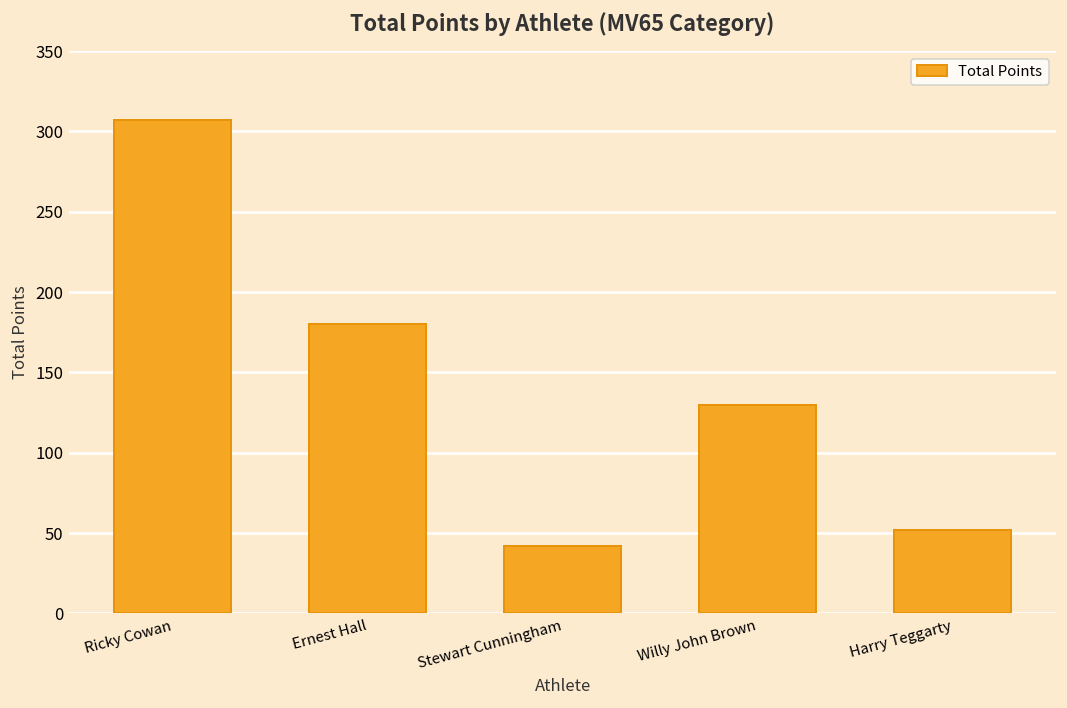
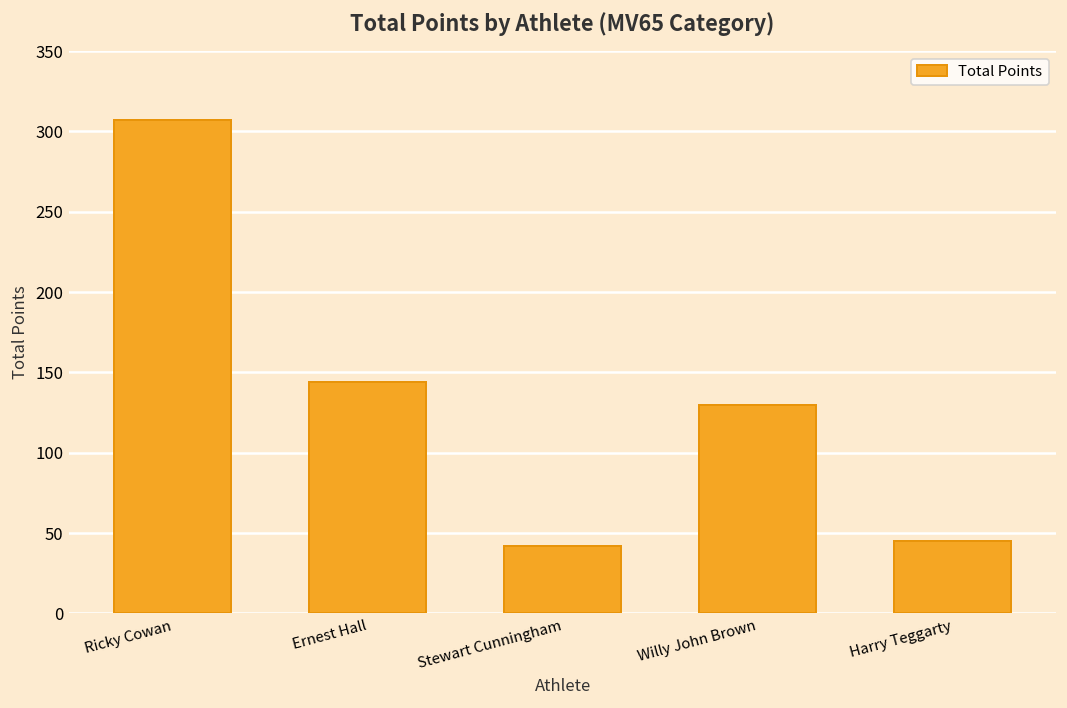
  {
    "Ricky Cowan": 307,
-   "Ernest Hall": 180,
+   "Ernest Hall": 144,
    "Stewart Cunningham": 42,
    "Willy John Brown": 130,
-   "Harry Teggarty": 52
+   "Harry Teggarty": 45
  }
